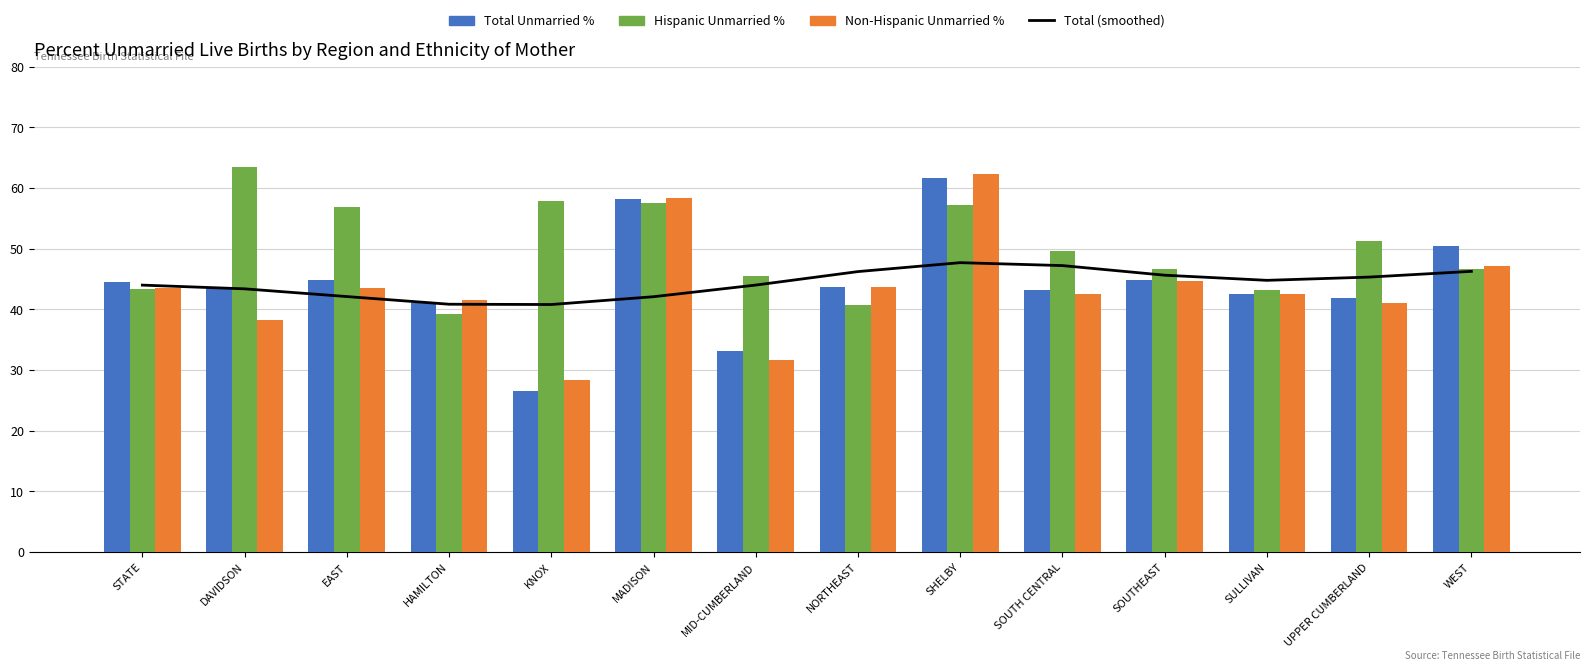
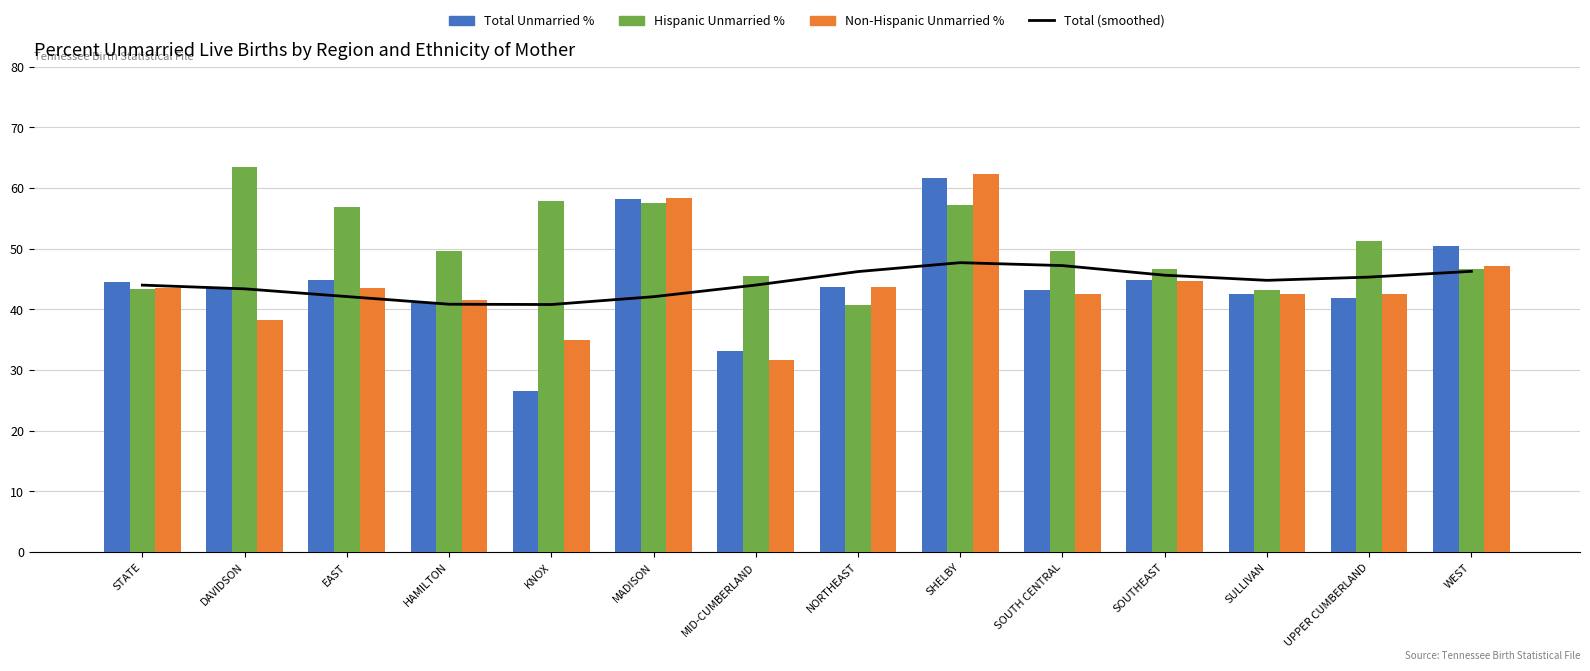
  {
    "Total Unmarried %": {
      "STATE": 45,
      "DAVIDSON": 44,
      "EAST": 45,
      "HAMILTON": 41,
      "KNOX": 27,
      "MADISON": 58,
      "MID-CUMBERLAND": 33,
      "NORTHEAST": 44,
      "SHELBY": 62,
      "SOUTH CENTRAL": 43,
      "SOUTHEAST": 45,
      "SULLIVAN": 42,
      "UPPER CUMBERLAND": 42,
      "WEST": 51
    },
    "Total (smoothed)": {
      "STATE": 44,
      "DAVIDSON": 43,
      "EAST": 42,
      "HAMILTON": 41,
      "KNOX": 41,
      "MADISON": 42,
      "MID-CUMBERLAND": 44,
      "NORTHEAST": 46,
      "SHELBY": 48,
      "SOUTH CENTRAL": 47,
      "SOUTHEAST": 46,
      "SULLIVAN": 45,
      "UPPER CUMBERLAND": 45,
      "WEST": 46
    },
    "Hispanic Unmarried %": {
      "STATE": 43,
      "DAVIDSON": 63,
      "EAST": 57,
-     "HAMILTON": 39,
+     "HAMILTON": 50,
      "KNOX": 58,
      "MADISON": 58,
      "MID-CUMBERLAND": 45,
      "NORTHEAST": 41,
      "SHELBY": 57,
      "SOUTH CENTRAL": 50,
      "SOUTHEAST": 47,
      "SULLIVAN": 43,
      "UPPER CUMBERLAND": 51,
      "WEST": 47
    },
    "Non-Hispanic Unmarried %": {
      "STATE": 43,
      "DAVIDSON": 38,
      "EAST": 44,
      "HAMILTON": 41,
-     "KNOX": 28,
+     "KNOX": 35,
      "MADISON": 58,
      "MID-CUMBERLAND": 32,
      "NORTHEAST": 44,
      "SHELBY": 62,
      "SOUTH CENTRAL": 43,
      "SOUTHEAST": 45,
      "SULLIVAN": 42,
-     "UPPER CUMBERLAND": 41,
+     "UPPER CUMBERLAND": 43,
      "WEST": 47
    }
  }
